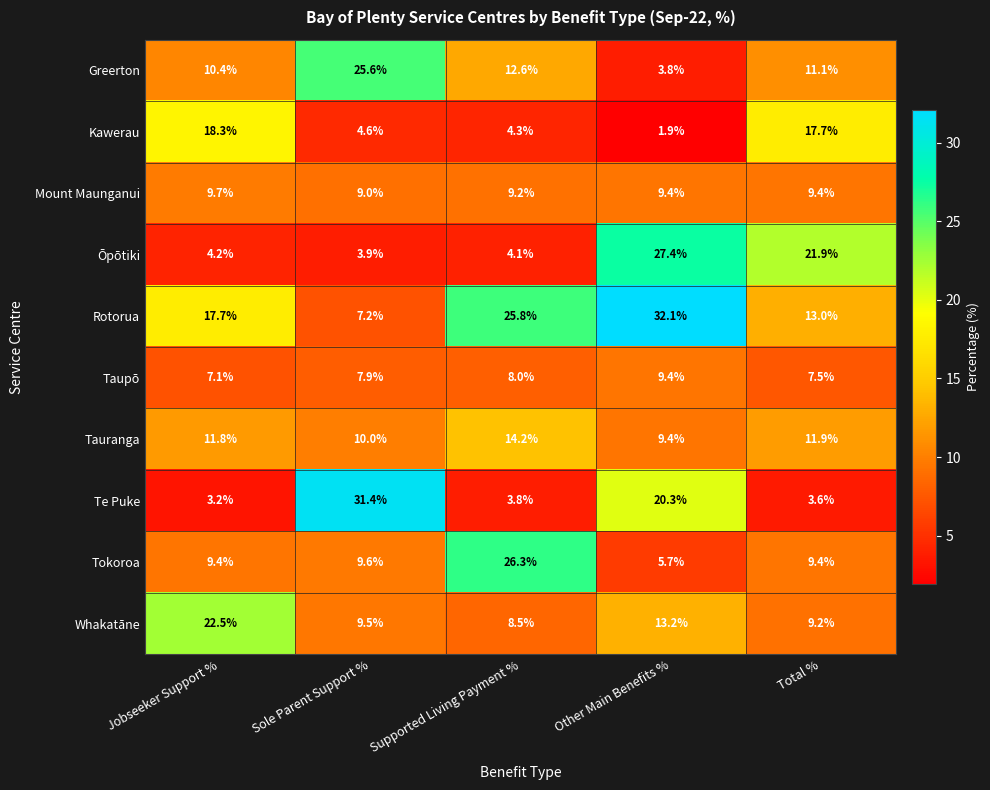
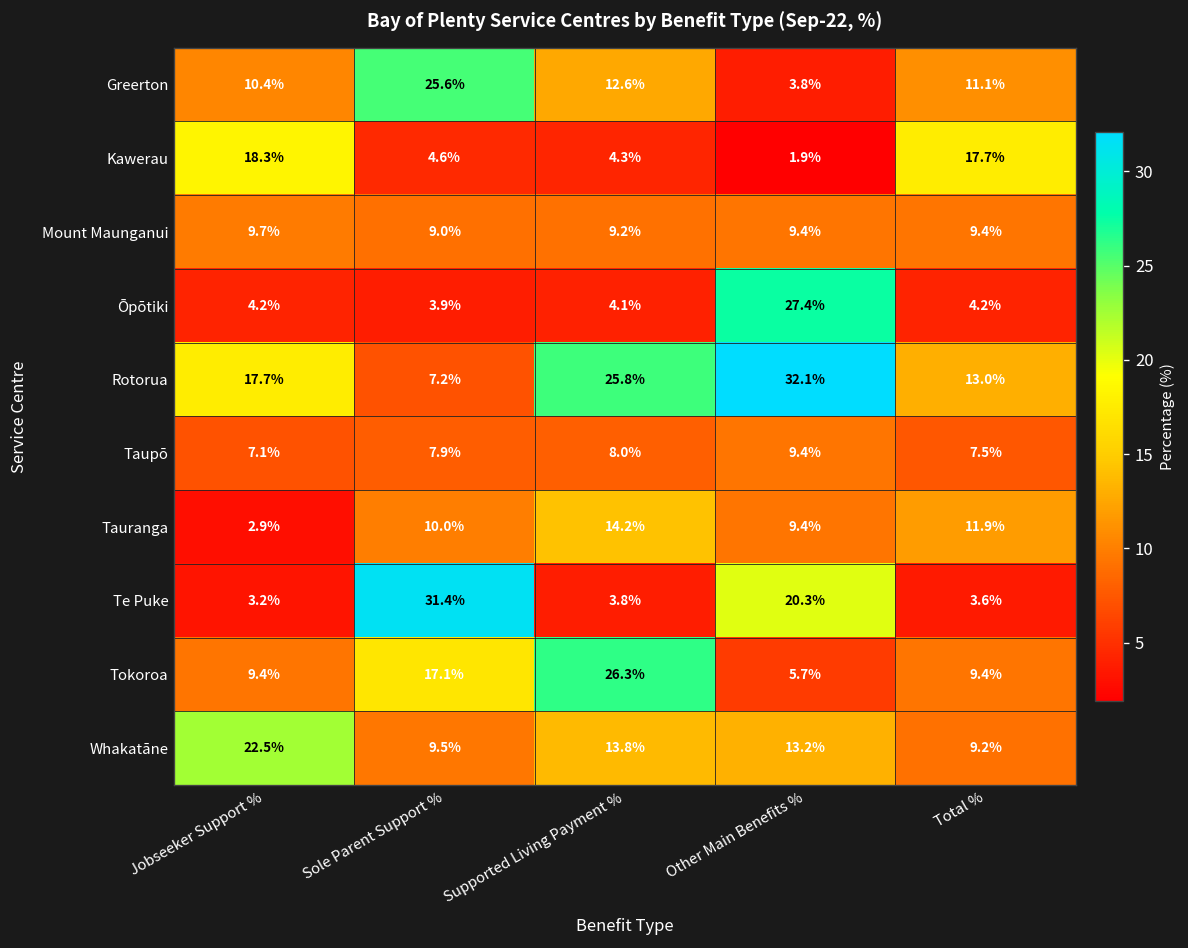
  {
    "Greerton": {
      "Jobseeker Support %": "10.4%",
      "Sole Parent Support %": "25.6%",
      "Supported Living Payment %": "12.6%",
      "Other Main Benefits %": "3.8%",
      "Total %": "11.1%"
    },
    "Kawerau": {
      "Jobseeker Support %": "18.3%",
      "Sole Parent Support %": "4.6%",
      "Supported Living Payment %": "4.3%",
      "Other Main Benefits %": "1.9%",
      "Total %": "17.7%"
    },
    "Mount Maunganui": {
      "Jobseeker Support %": "9.7%",
      "Sole Parent Support %": "9.0%",
      "Supported Living Payment %": "9.2%",
      "Other Main Benefits %": "9.4%",
      "Total %": "9.4%"
    },
    "Ōpōtiki": {
      "Jobseeker Support %": "4.2%",
      "Sole Parent Support %": "3.9%",
      "Supported Living Payment %": "4.1%",
      "Other Main Benefits %": "27.4%",
-     "Total %": "21.9%"
+     "Total %": "4.2%"
    },
    "Rotorua": {
      "Jobseeker Support %": "17.7%",
      "Sole Parent Support %": "7.2%",
      "Supported Living Payment %": "25.8%",
      "Other Main Benefits %": "32.1%",
      "Total %": "13.0%"
    },
    "Taupō": {
      "Jobseeker Support %": "7.1%",
      "Sole Parent Support %": "7.9%",
      "Supported Living Payment %": "8.0%",
      "Other Main Benefits %": "9.4%",
      "Total %": "7.5%"
    },
    "Tauranga": {
-     "Jobseeker Support %": "11.8%",
+     "Jobseeker Support %": "2.9%",
      "Sole Parent Support %": "10.0%",
      "Supported Living Payment %": "14.2%",
      "Other Main Benefits %": "9.4%",
      "Total %": "11.9%"
    },
    "Te Puke": {
      "Jobseeker Support %": "3.2%",
      "Sole Parent Support %": "31.4%",
      "Supported Living Payment %": "3.8%",
      "Other Main Benefits %": "20.3%",
      "Total %": "3.6%"
    },
    "Tokoroa": {
      "Jobseeker Support %": "9.4%",
-     "Sole Parent Support %": "9.6%",
+     "Sole Parent Support %": "17.1%",
      "Supported Living Payment %": "26.3%",
      "Other Main Benefits %": "5.7%",
      "Total %": "9.4%"
    },
    "Whakatāne": {
      "Jobseeker Support %": "22.5%",
      "Sole Parent Support %": "9.5%",
-     "Supported Living Payment %": "8.5%",
+     "Supported Living Payment %": "13.8%",
      "Other Main Benefits %": "13.2%",
      "Total %": "9.2%"
    }
  }
